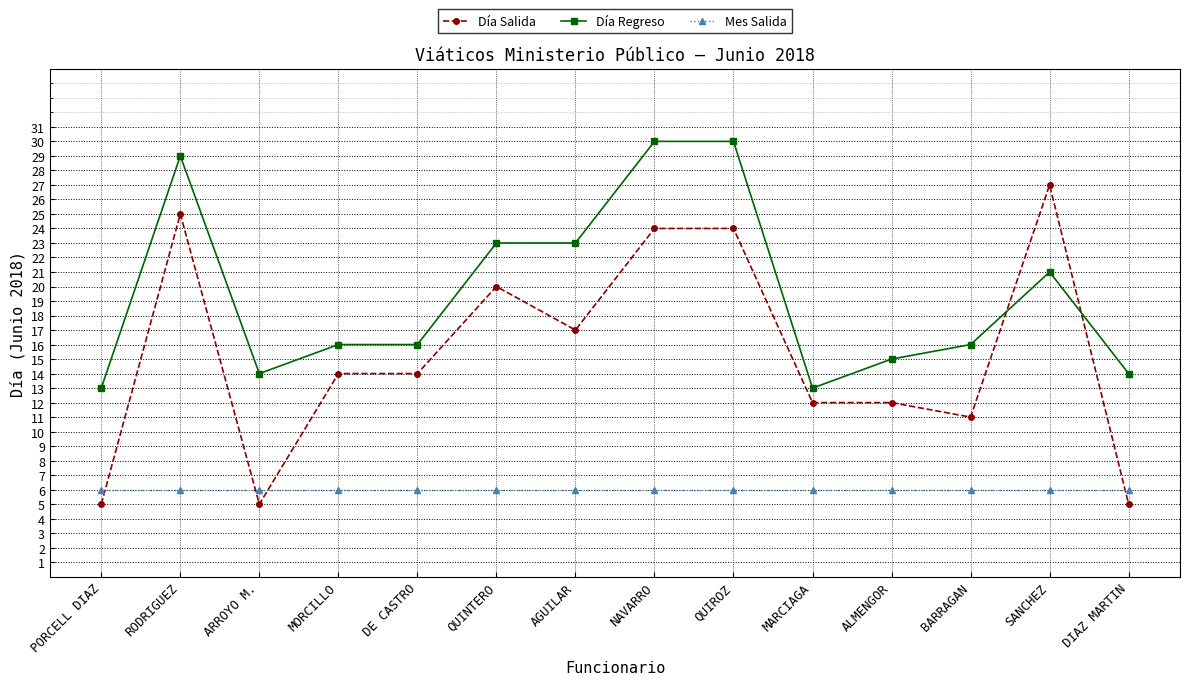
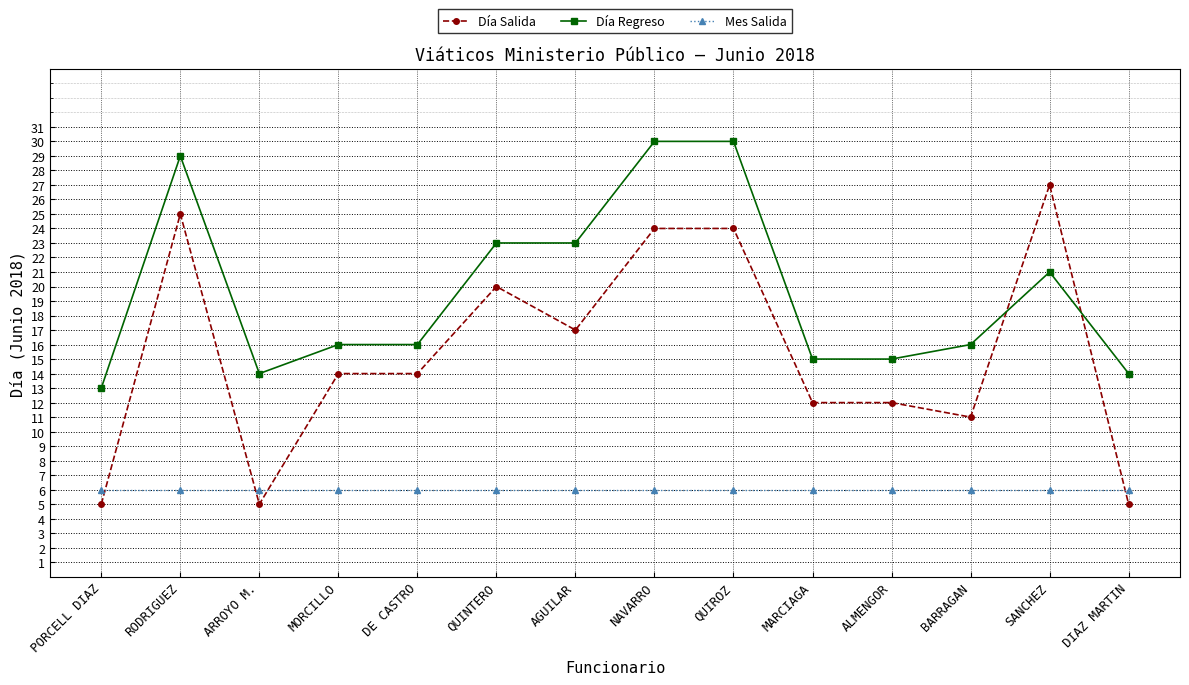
  {
    "Día Salida": {
      "PORCELL DIAZ": 5,
      "RODRIGUEZ": 25,
      "ARROYO M.": 5,
      "MORCILLO": 14,
      "DE CASTRO": 14,
      "QUINTERO": 20,
      "AGUILAR": 17,
      "NAVARRO": 24,
      "QUIROZ": 24,
      "MARCIAGA": 12,
      "ALMENGOR": 12,
      "BARRAGAN": 11,
      "SANCHEZ": 27,
      "DIAZ MARTIN": 5
    },
    "Día Regreso": {
      "PORCELL DIAZ": 13,
      "RODRIGUEZ": 29,
      "ARROYO M.": 14,
      "MORCILLO": 16,
      "DE CASTRO": 16,
      "QUINTERO": 23,
      "AGUILAR": 23,
      "NAVARRO": 30,
      "QUIROZ": 30,
-     "MARCIAGA": 13,
+     "MARCIAGA": 15,
      "ALMENGOR": 15,
      "BARRAGAN": 16,
      "SANCHEZ": 21,
      "DIAZ MARTIN": 14
    },
    "Mes Salida": {
      "PORCELL DIAZ": 6,
      "RODRIGUEZ": 6,
      "ARROYO M.": 6,
      "MORCILLO": 6,
      "DE CASTRO": 6,
      "QUINTERO": 6,
      "AGUILAR": 6,
      "NAVARRO": 6,
      "QUIROZ": 6,
      "MARCIAGA": 6,
      "ALMENGOR": 6,
      "BARRAGAN": 6,
      "SANCHEZ": 6,
      "DIAZ MARTIN": 6
    }
  }
